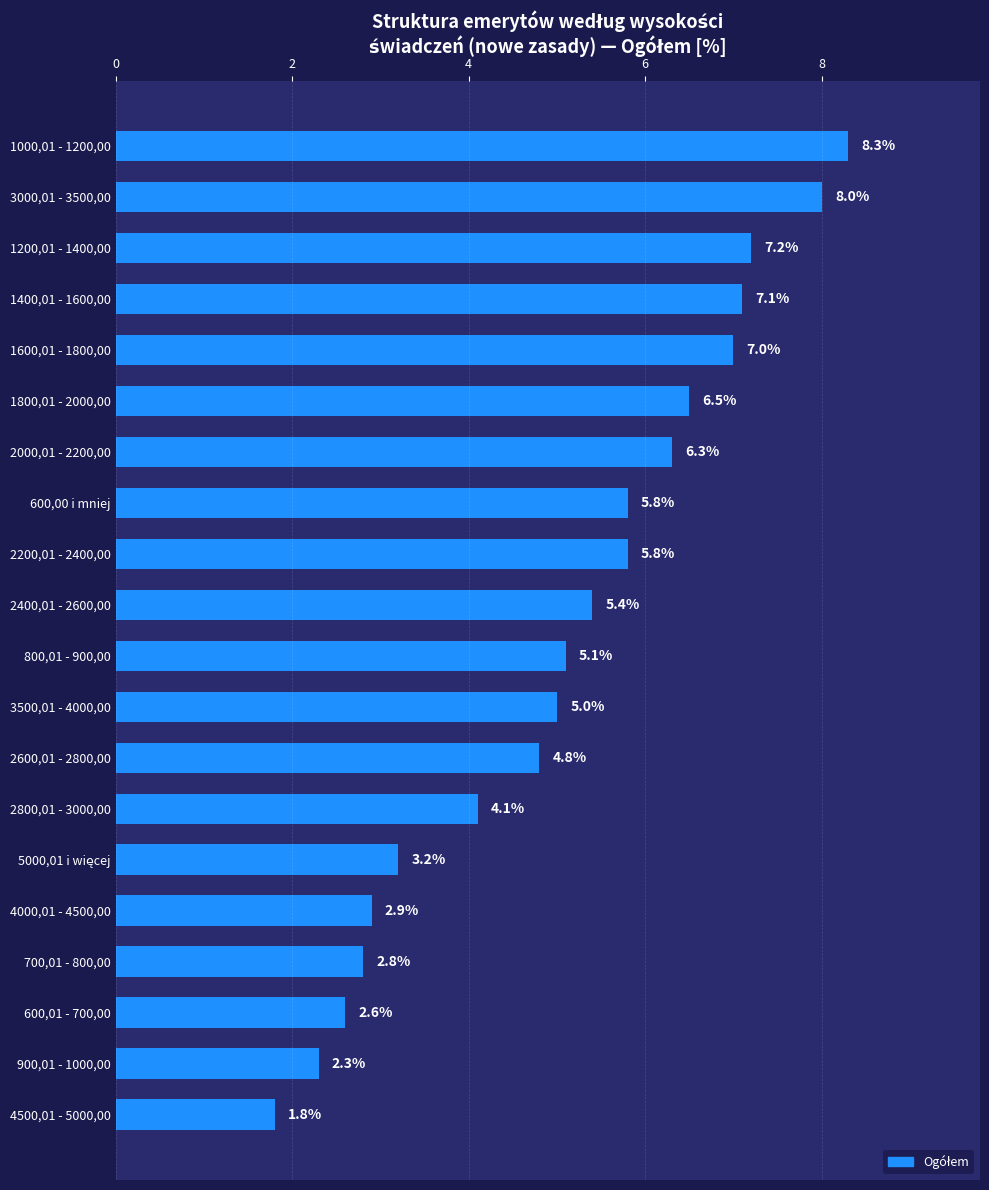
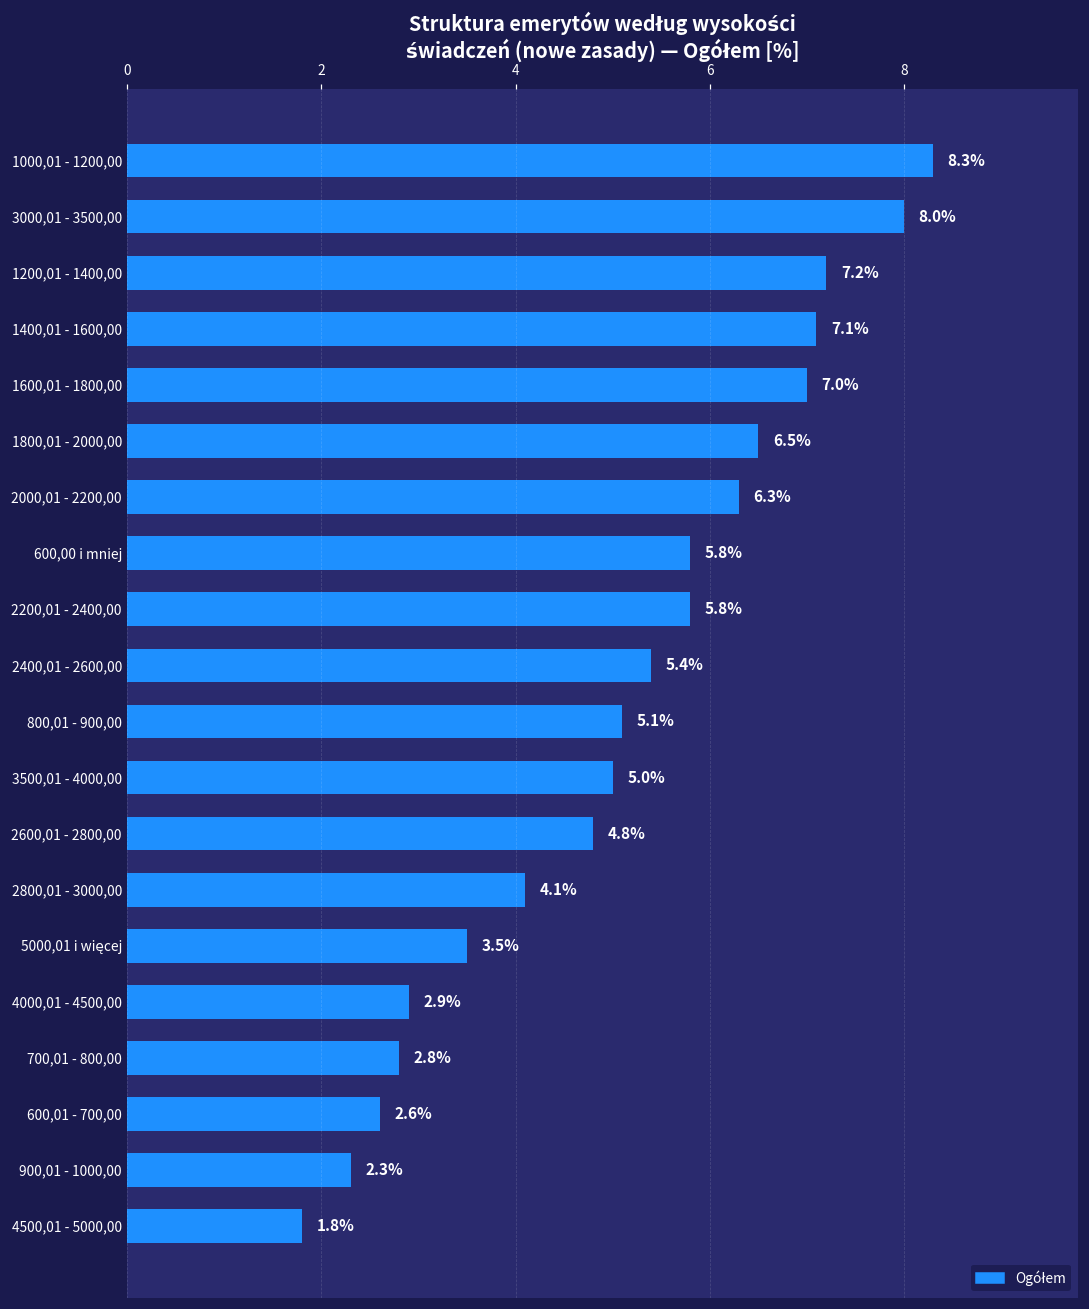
  {
    "1000,01 - 1200,00": "8.3%",
    "3000,01 - 3500,00": "8.0%",
    "1200,01 - 1400,00": "7.2%",
    "1400,01 - 1600,00": "7.1%",
    "1600,01 - 1800,00": "7.0%",
    "1800,01 - 2000,00": "6.5%",
    "2000,01 - 2200,00": "6.3%",
    "600,00 i mniej": "5.8%",
    "2200,01 - 2400,00": "5.8%",
    "2400,01 - 2600,00": "5.4%",
    "800,01 - 900,00": "5.1%",
    "3500,01 - 4000,00": "5.0%",
    "2600,01 - 2800,00": "4.8%",
    "2800,01 - 3000,00": "4.1%",
-   "5000,01 i więcej": "3.2%",
+   "5000,01 i więcej": "3.5%",
    "4000,01 - 4500,00": "2.9%",
    "700,01 - 800,00": "2.8%",
    "600,01 - 700,00": "2.6%",
    "900,01 - 1000,00": "2.3%",
    "4500,01 - 5000,00": "1.8%"
  }
